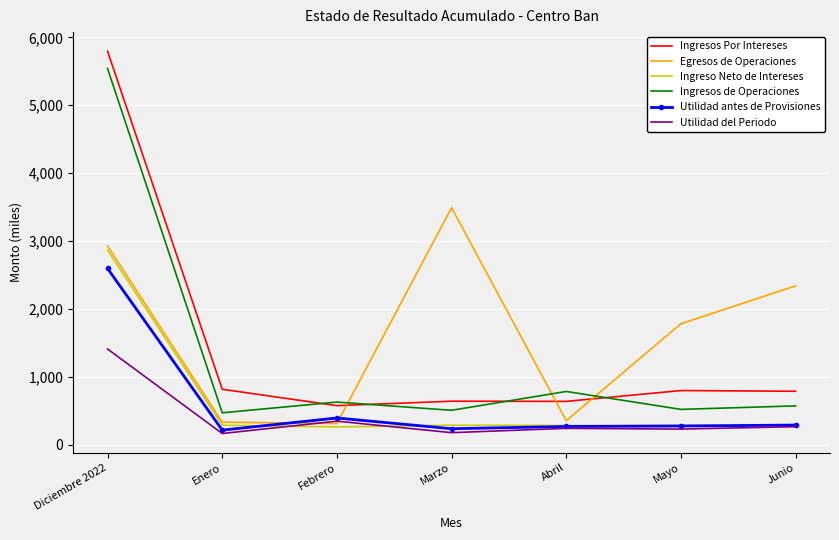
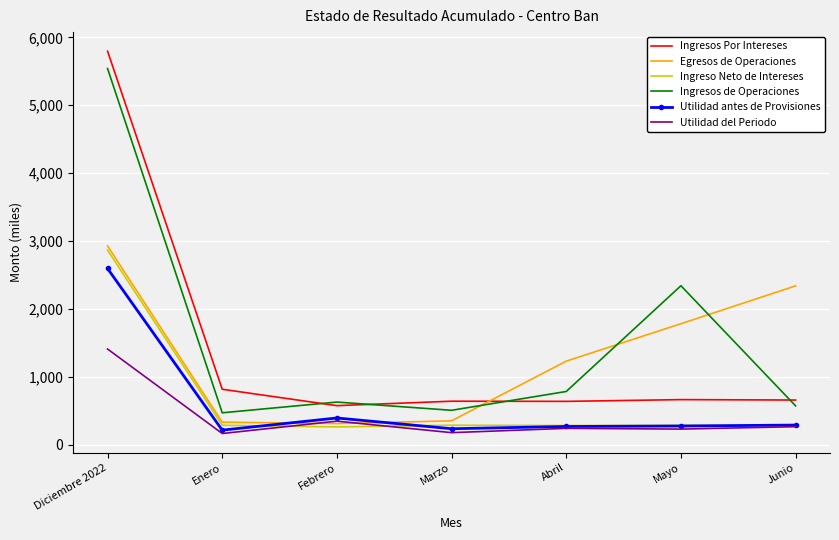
  {
    "Ingresos Por Intereses": {
      "Diciembre 2022": "5,800",
      "Enero": "800",
      "Febrero": "600",
      "Marzo": "600",
      "Abril": "600",
-     "Mayo": "800",
-     "Junio": "800"
+     "Mayo": "700",
+     "Junio": "700"
    },
    "Egresos de Operaciones": {
      "Diciembre 2022": "2,900",
      "Enero": "300",
-     "Marzo": "3,500",
-     "Abril": "400",
+     "Marzo": "400",
+     "Abril": "1,200",
      "Mayo": "1,800",
      "Junio": "2,300"
    },
    "Ingreso Neto de Intereses": {
      "Diciembre 2022": "2,900",
      "Enero": "300",
      "Febrero": "300",
      "Marzo": "300"
    },
    "Ingresos de Operaciones": {
      "Diciembre 2022": "5,500",
      "Enero": "500",
      "Febrero": "600",
      "Marzo": "500",
      "Abril": "800",
-     "Mayo": "500",
+     "Mayo": "2,300",
      "Junio": "600"
    },
    "Utilidad antes de Provisiones": {
      "Diciembre 2022": "2,600",
      "Enero": "200",
      "Febrero": "400",
      "Marzo": "200"
    },
    "Utilidad del Periodo": {
      "Diciembre 2022": "1,400",
      "Enero": "200",
      "Marzo": "200",
      "Mayo": "200"
    }
  }
